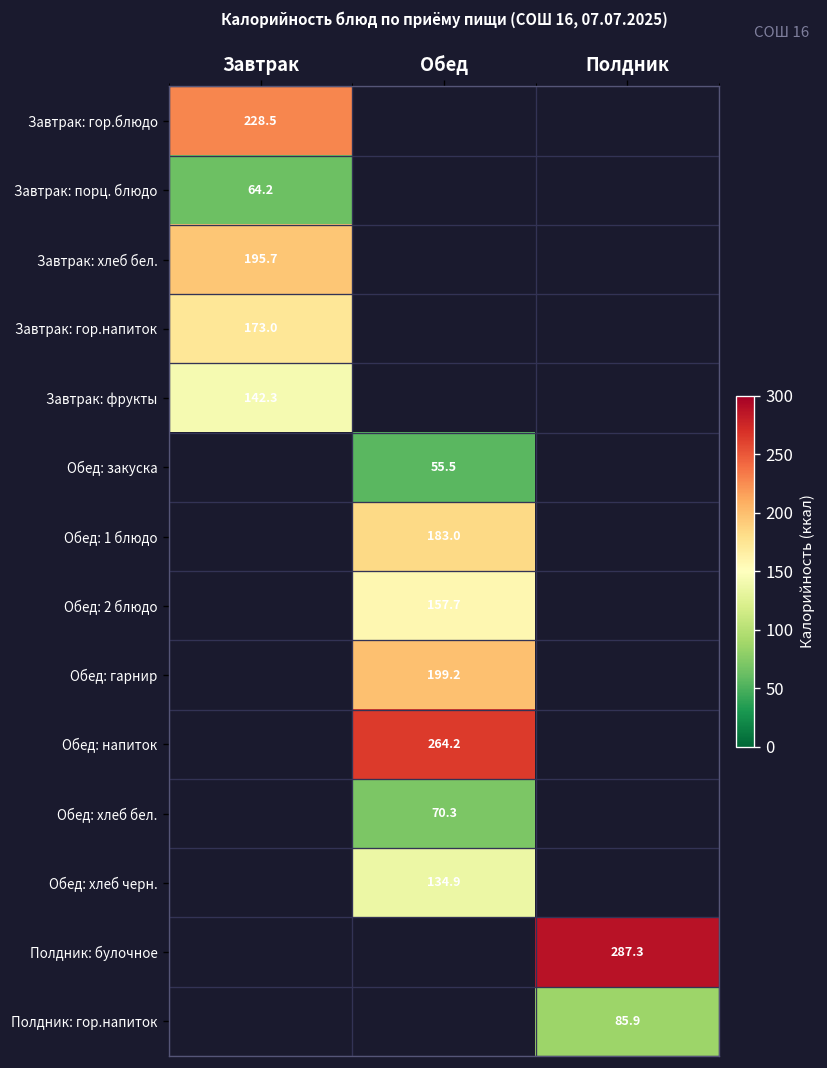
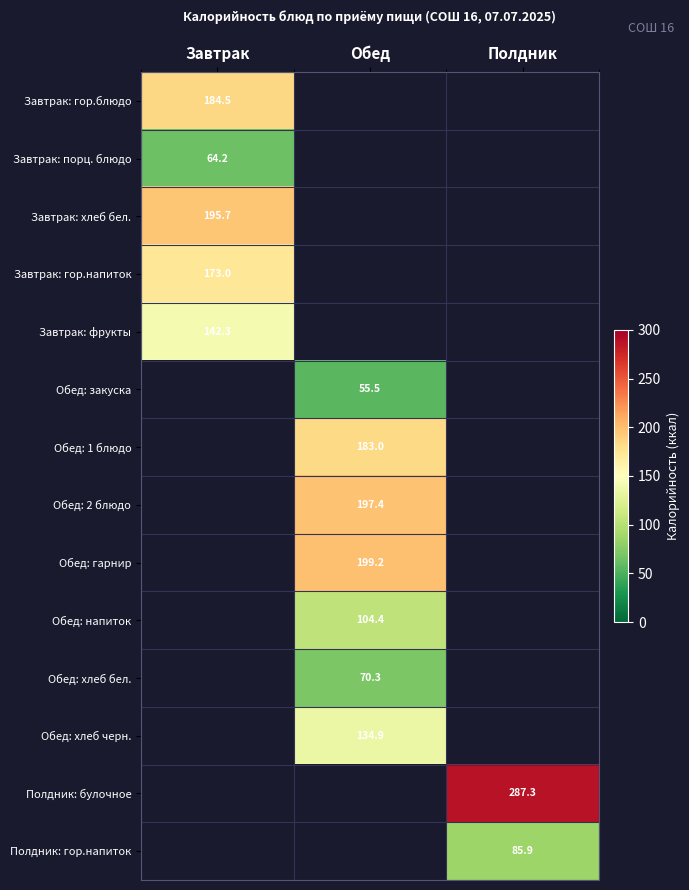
  {
    "Завтрак: гор.блюдо": {
-     "Завтрак": 228.5
+     "Завтрак": 184.5
    },
    "Завтрак: порц. блюдо": {
      "Завтрак": 64.2
    },
    "Завтрак: хлеб бел.": {
      "Завтрак": 195.7
    },
    "Завтрак: гор.напиток": {
      "Завтрак": 173.0
    },
    "Завтрак: фрукты": {
      "Завтрак": 142.3
    },
    "Обед: закуска": {
      "Обед": 55.5
    },
    "Обед: 1 блюдо": {
      "Обед": 183.0
    },
    "Обед: 2 блюдо": {
-     "Обед": 157.7
+     "Обед": 197.4
    },
    "Обед: гарнир": {
      "Обед": 199.2
    },
    "Обед: напиток": {
-     "Обед": 264.2
+     "Обед": 104.4
    },
    "Обед: хлеб бел.": {
      "Обед": 70.3
    },
    "Обед: хлеб черн.": {
      "Обед": 134.9
    },
    "Полдник: булочное": {
      "Полдник": 287.3
    },
    "Полдник: гор.напиток": {
      "Полдник": 85.9
    }
  }
